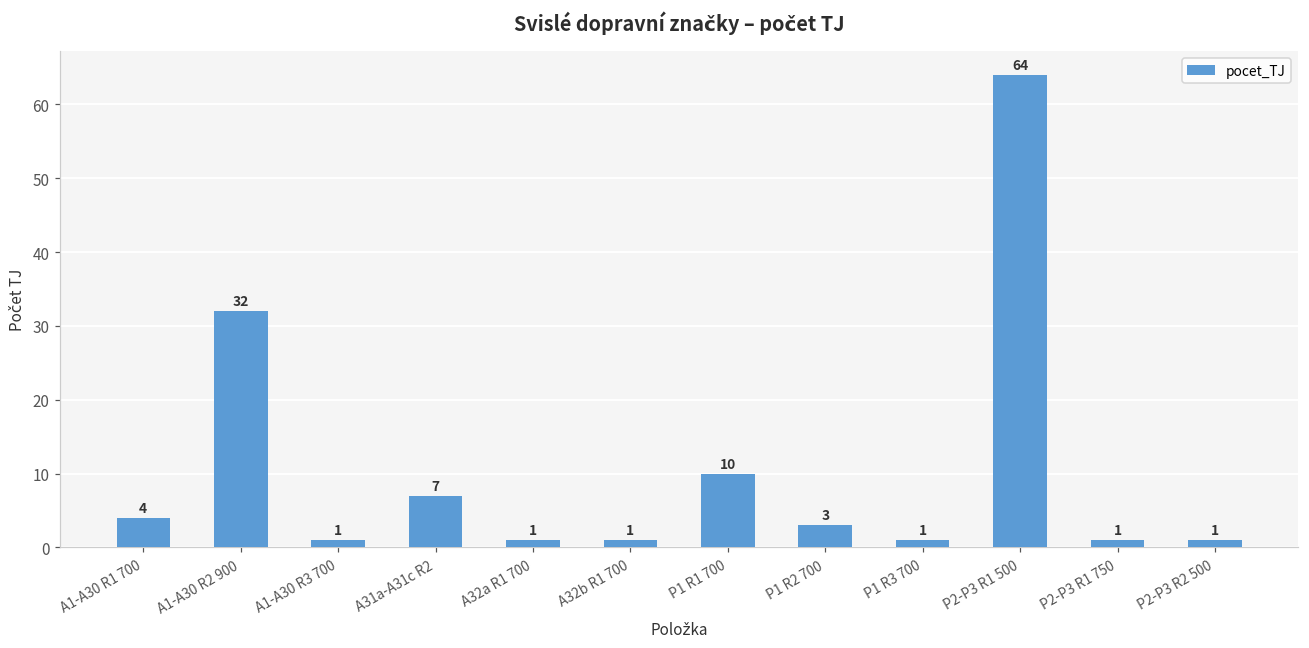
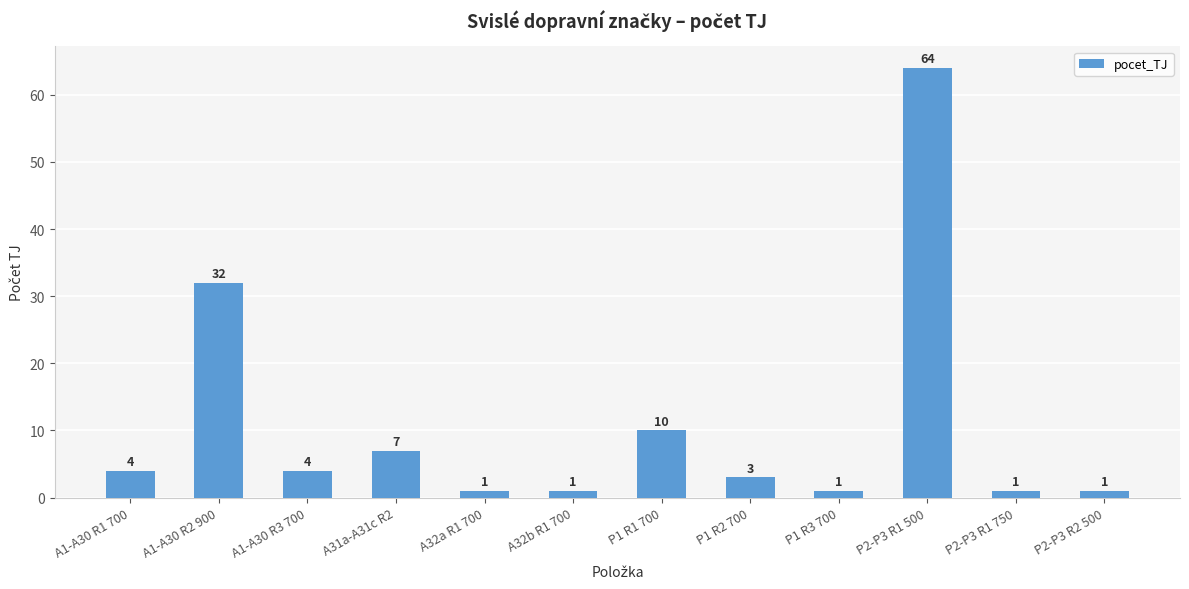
  {
    "A1-A30 R1 700": 4,
    "A1-A30 R2 900": 32,
-   "A1-A30 R3 700": 1,
+   "A1-A30 R3 700": 4,
    "A31a-A31c R2": 7,
    "A32a R1 700": 1,
    "A32b R1 700": 1,
    "P1 R1 700": 10,
    "P1 R2 700": 3,
    "P1 R3 700": 1,
    "P2-P3 R1 500": 64,
    "P2-P3 R1 750": 1,
    "P2-P3 R2 500": 1
  }
